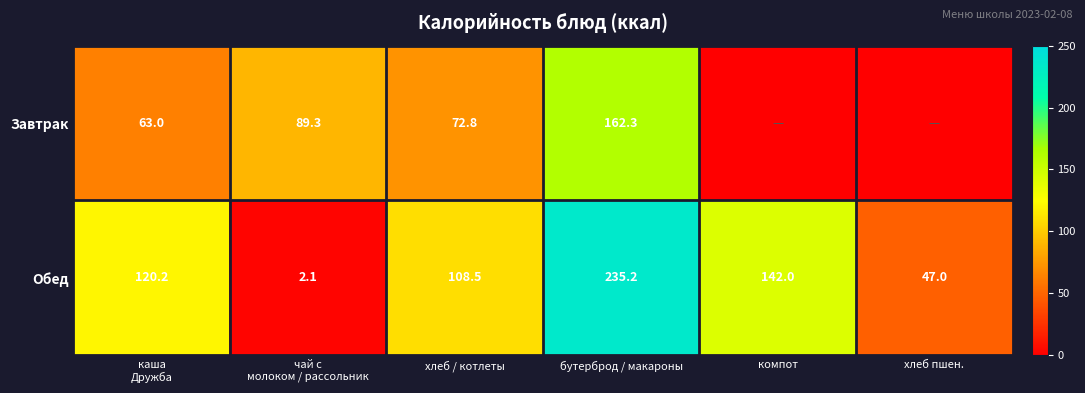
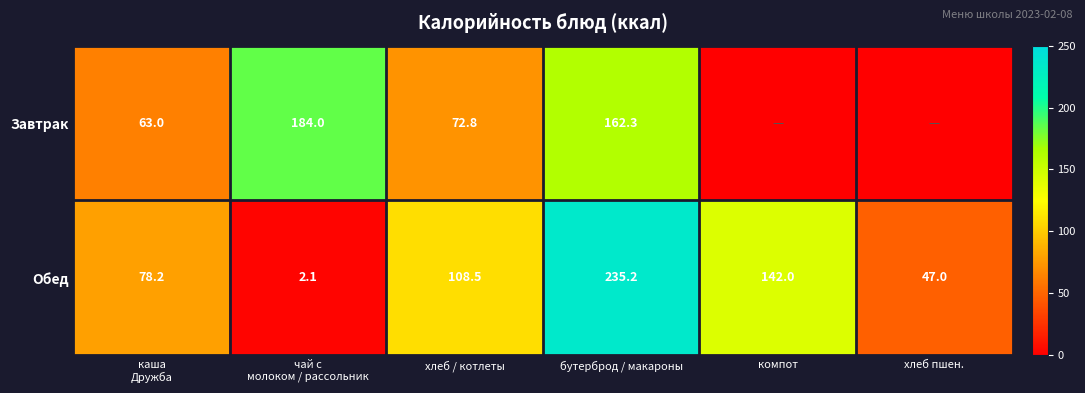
  {
    "Завтрак": {
      "каша Дружба": 63.0,
-     "чай с молоком / рассольник": 89.3,
+     "чай с молоком / рассольник": 184.0,
      "хлеб / котлеты": 72.8,
      "бутерброд / макароны": 162.3
    },
    "Обед": {
-     "каша Дружба": 120.2,
+     "каша Дружба": 78.2,
      "чай с молоком / рассольник": 2.1,
      "хлеб / котлеты": 108.5,
      "бутерброд / макароны": 235.2,
      "компот": 142.0,
      "хлеб пшен.": 47.0
    }
  }
